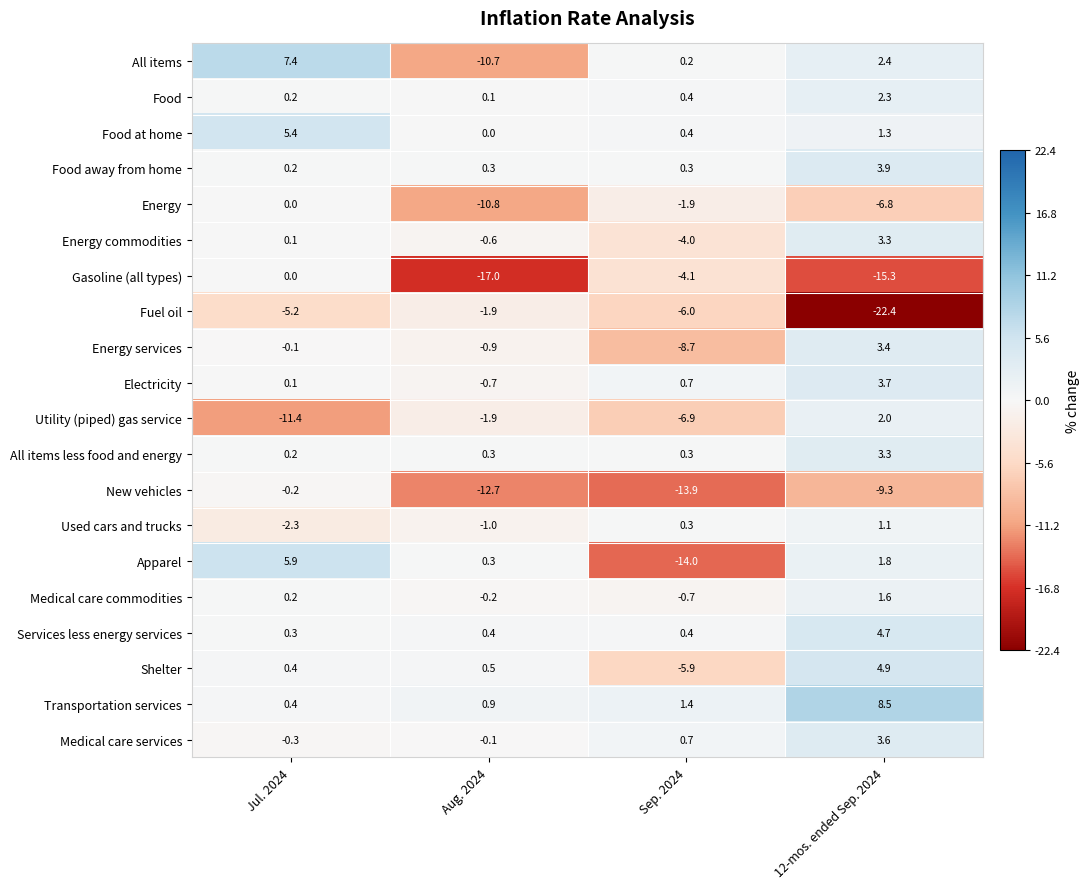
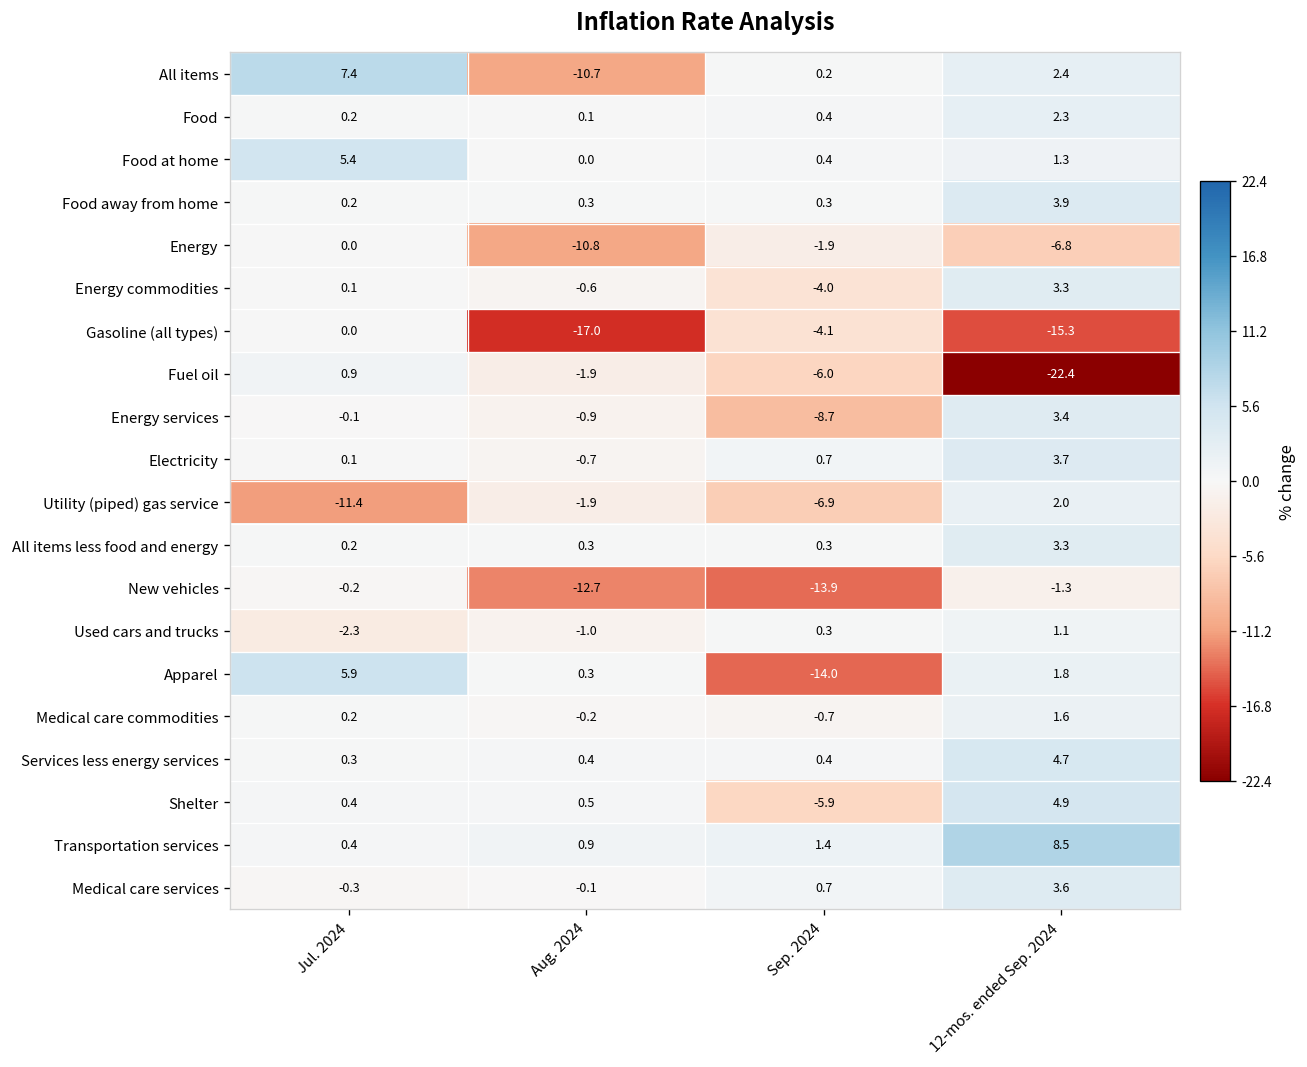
  {
    "All items": {
      "Jul. 2024": 7.4,
      "Aug. 2024": -10.7,
      "Sep. 2024": 0.2,
      "12-mos. ended Sep. 2024": 2.4
    },
    "Food": {
      "Jul. 2024": 0.2,
      "Aug. 2024": 0.1,
      "Sep. 2024": 0.4,
      "12-mos. ended Sep. 2024": 2.3
    },
    "Food at home": {
      "Jul. 2024": 5.4,
      "Aug. 2024": 0.0,
      "Sep. 2024": 0.4,
      "12-mos. ended Sep. 2024": 1.3
    },
    "Food away from home": {
      "Jul. 2024": 0.2,
      "Aug. 2024": 0.3,
      "Sep. 2024": 0.3,
      "12-mos. ended Sep. 2024": 3.9
    },
    "Energy": {
      "Jul. 2024": 0.0,
      "Aug. 2024": -10.8,
      "Sep. 2024": -1.9,
      "12-mos. ended Sep. 2024": -6.8
    },
    "Energy commodities": {
      "Jul. 2024": 0.1,
      "Aug. 2024": -0.6,
      "Sep. 2024": -4.0,
      "12-mos. ended Sep. 2024": 3.3
    },
    "Gasoline (all types)": {
      "Jul. 2024": 0.0,
      "Aug. 2024": -17.0,
      "Sep. 2024": -4.1,
      "12-mos. ended Sep. 2024": -15.3
    },
    "Fuel oil": {
-     "Jul. 2024": -5.2,
+     "Jul. 2024": 0.9,
      "Aug. 2024": -1.9,
      "Sep. 2024": -6.0,
      "12-mos. ended Sep. 2024": -22.4
    },
    "Energy services": {
      "Jul. 2024": -0.1,
      "Aug. 2024": -0.9,
      "Sep. 2024": -8.7,
      "12-mos. ended Sep. 2024": 3.4
    },
    "Electricity": {
      "Jul. 2024": 0.1,
      "Aug. 2024": -0.7,
      "Sep. 2024": 0.7,
      "12-mos. ended Sep. 2024": 3.7
    },
    "Utility (piped) gas service": {
      "Jul. 2024": -11.4,
      "Aug. 2024": -1.9,
      "Sep. 2024": -6.9,
      "12-mos. ended Sep. 2024": 2.0
    },
    "All items less food and energy": {
      "Jul. 2024": 0.2,
      "Aug. 2024": 0.3,
      "Sep. 2024": 0.3,
      "12-mos. ended Sep. 2024": 3.3
    },
    "New vehicles": {
      "Jul. 2024": -0.2,
      "Aug. 2024": -12.7,
      "Sep. 2024": -13.9,
-     "12-mos. ended Sep. 2024": -9.3
+     "12-mos. ended Sep. 2024": -1.3
    },
    "Used cars and trucks": {
      "Jul. 2024": -2.3,
      "Aug. 2024": -1.0,
      "Sep. 2024": 0.3,
      "12-mos. ended Sep. 2024": 1.1
    },
    "Apparel": {
      "Jul. 2024": 5.9,
      "Aug. 2024": 0.3,
      "Sep. 2024": -14.0,
      "12-mos. ended Sep. 2024": 1.8
    },
    "Medical care commodities": {
      "Jul. 2024": 0.2,
      "Aug. 2024": -0.2,
      "Sep. 2024": -0.7,
      "12-mos. ended Sep. 2024": 1.6
    },
    "Services less energy services": {
      "Jul. 2024": 0.3,
      "Aug. 2024": 0.4,
      "Sep. 2024": 0.4,
      "12-mos. ended Sep. 2024": 4.7
    },
    "Shelter": {
      "Jul. 2024": 0.4,
      "Aug. 2024": 0.5,
      "Sep. 2024": -5.9,
      "12-mos. ended Sep. 2024": 4.9
    },
    "Transportation services": {
      "Jul. 2024": 0.4,
      "Aug. 2024": 0.9,
      "Sep. 2024": 1.4,
      "12-mos. ended Sep. 2024": 8.5
    },
    "Medical care services": {
      "Jul. 2024": -0.3,
      "Aug. 2024": -0.1,
      "Sep. 2024": 0.7,
      "12-mos. ended Sep. 2024": 3.6
    }
  }
